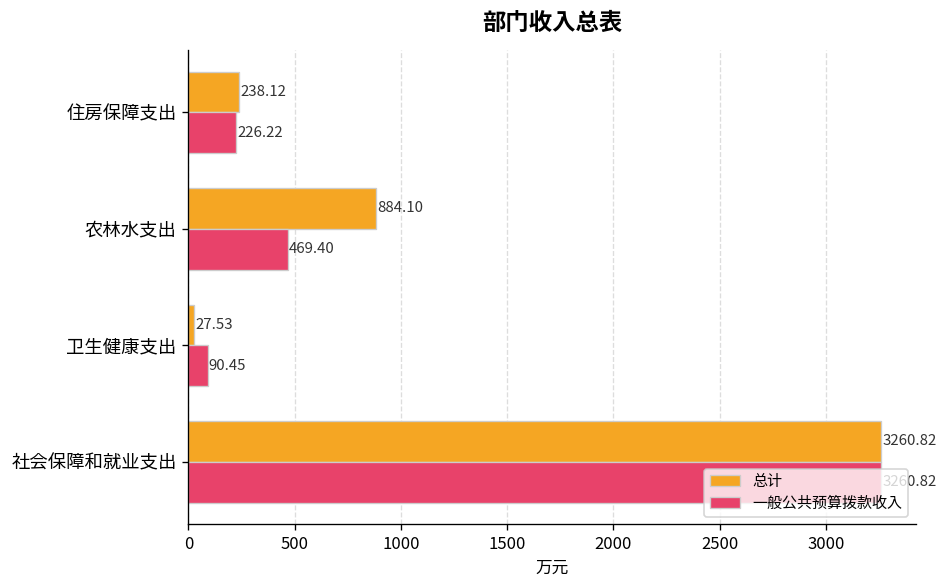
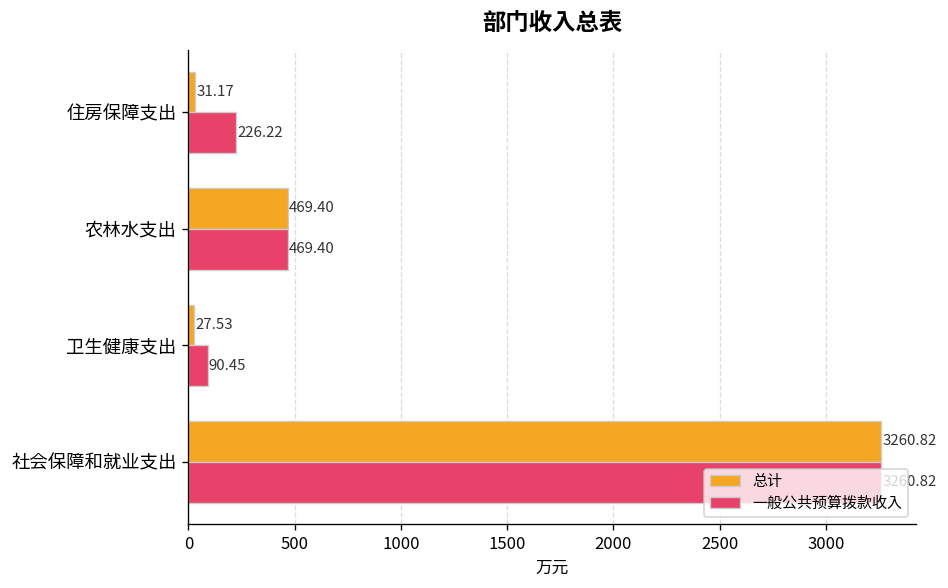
  {
    "总计": {
-     "住房保障支出": 238.12,
-     "农林水支出": 884.10,
+     "住房保障支出": 31.17,
+     "农林水支出": 469.40,
      "卫生健康支出": 27.53,
      "社会保障和就业支出": 3260.82
    },
    "一般公共预算拨款收入": {
      "住房保障支出": 226.22,
      "农林水支出": 469.40,
      "卫生健康支出": 90.45
    }
  }
